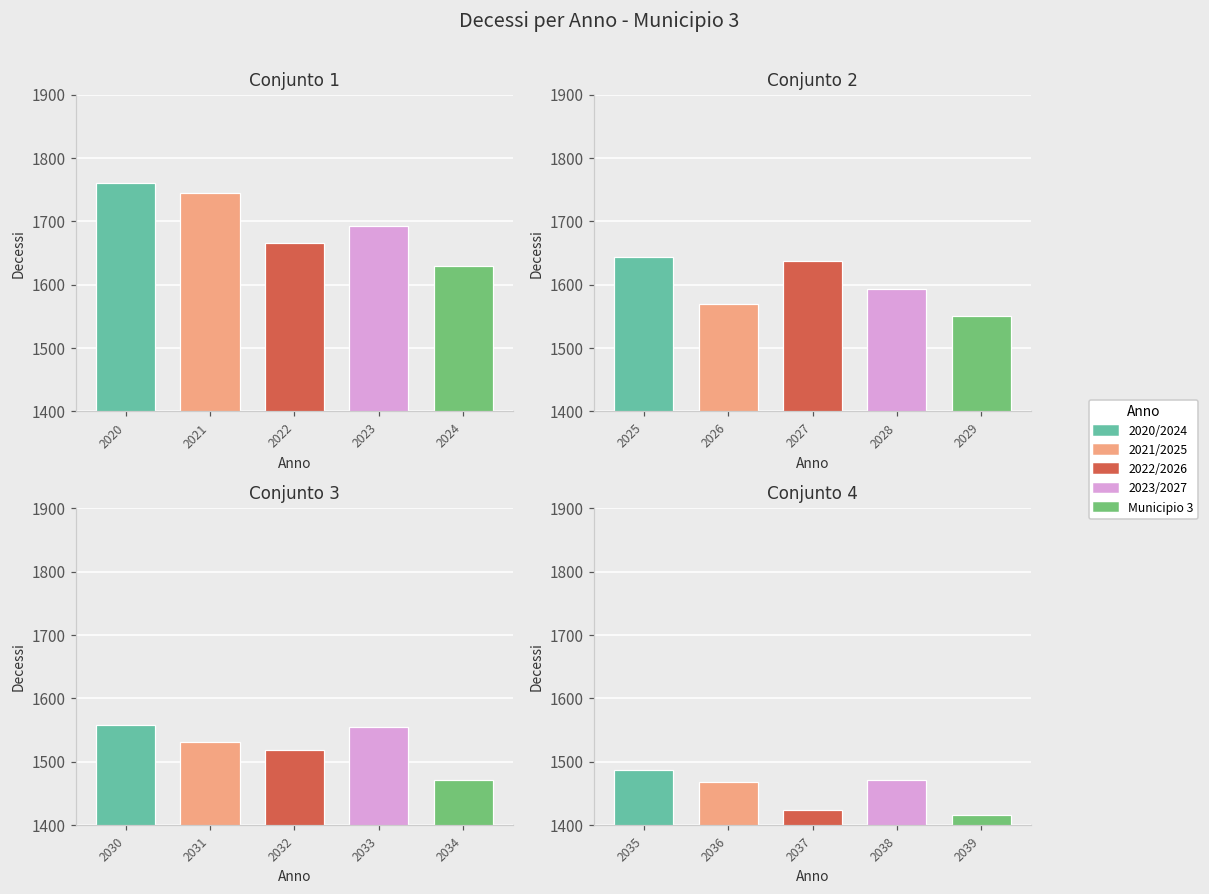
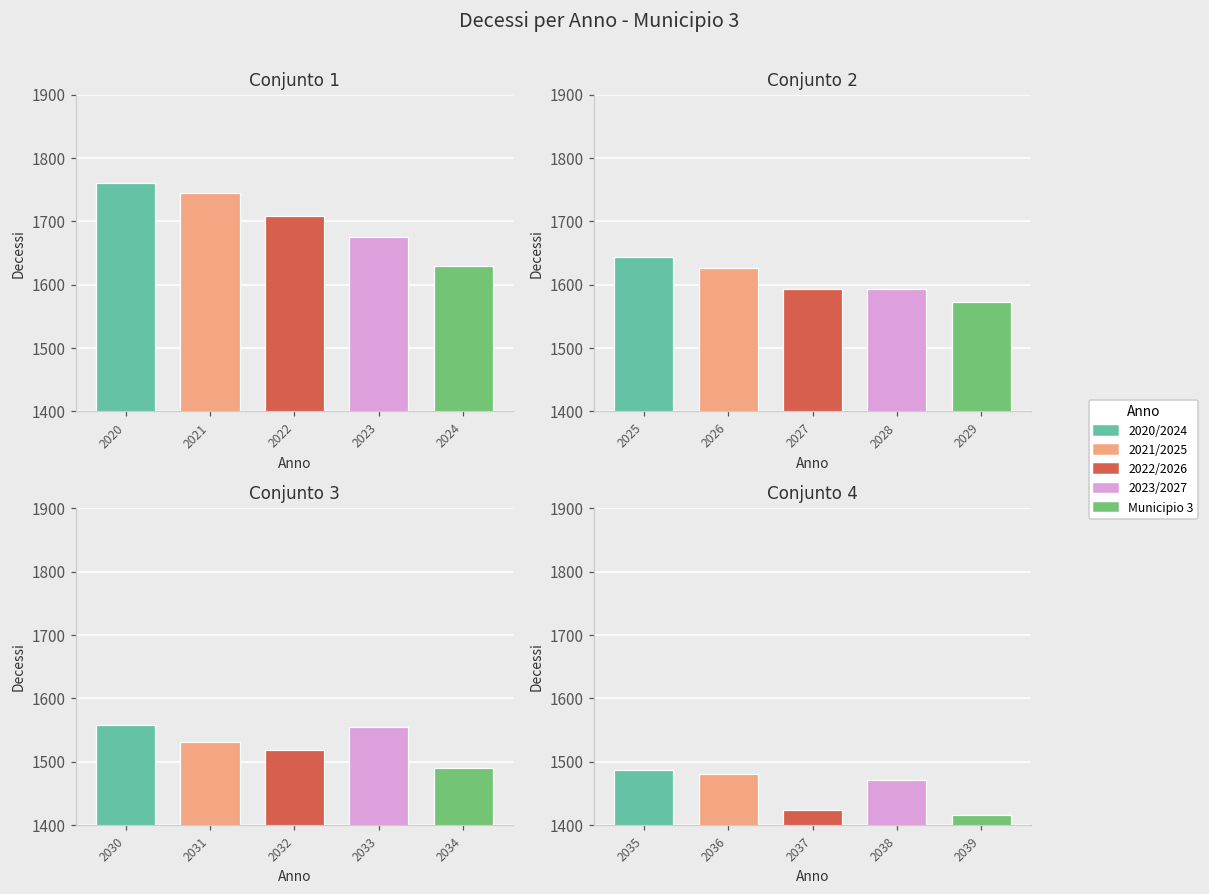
  {
    "Conjunto 1": {
      "2020": 1760,
      "2021": 1740,
-     "2022": 1670,
-     "2023": 1690,
+     "2022": 1710,
+     "2023": 1680,
      "2024": 1630
    },
    "Conjunto 2": {
      "2025": 1640,
-     "2026": 1570,
-     "2027": 1640,
+     "2026": 1630,
+     "2027": 1590,
      "2028": 1590,
-     "2029": 1550
+     "2029": 1570
    },
    "Conjunto 3": {
      "2030": 1560,
      "2031": 1530,
      "2032": 1520,
      "2033": 1560,
-     "2034": 1470
+     "2034": 1490
    },
    "Conjunto 4": {
      "2035": 1490,
-     "2036": 1470,
+     "2036": 1480,
      "2037": 1420,
      "2038": 1470,
      "2039": 1420
    }
  }
